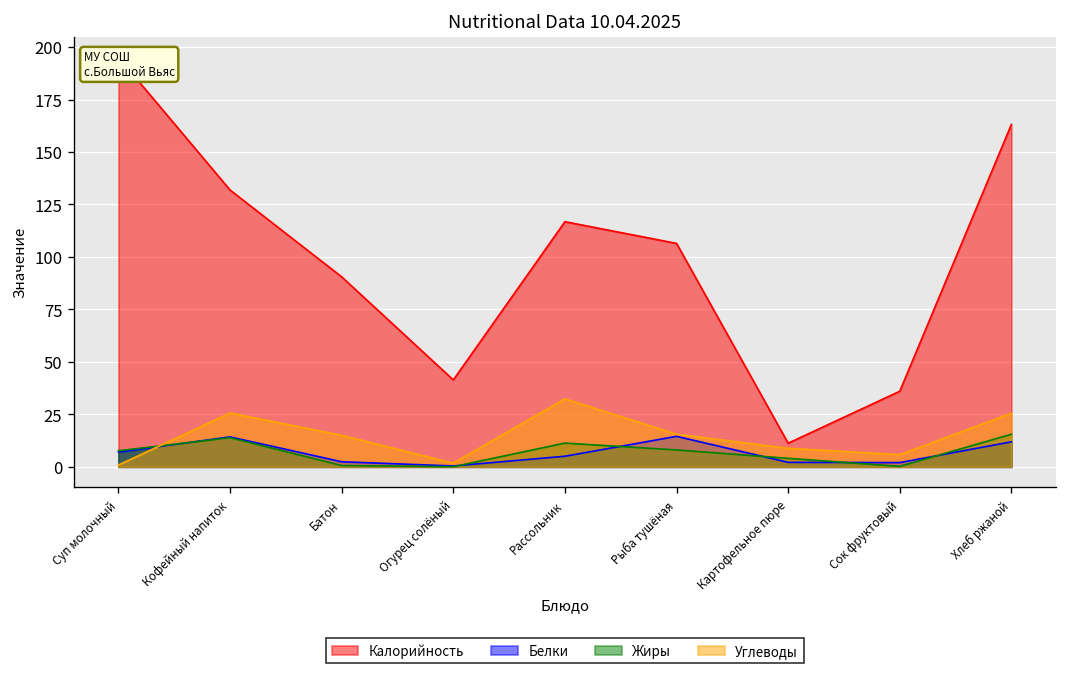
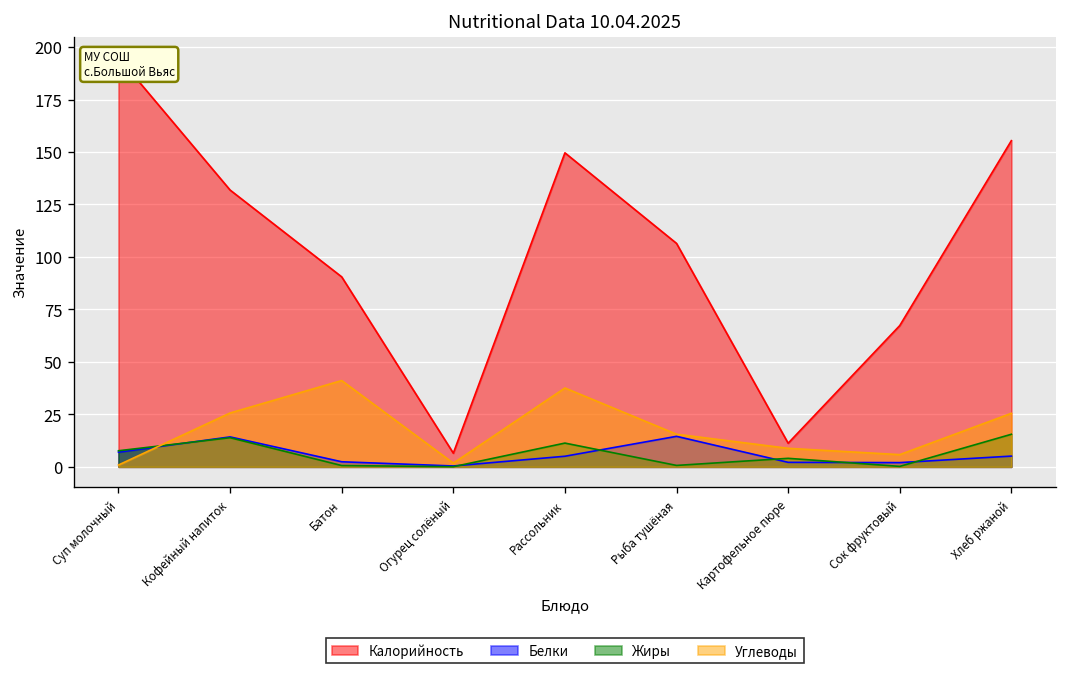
  {
    "Калорийность": {
      "Кофейный напиток": 132,
      "Батон": 91,
-     "Огурец солёный": 41,
-     "Рассольник": 117,
+     "Огурец солёный": 7,
+     "Рассольник": 150,
      "Рыба тушёная": 106,
      "Картофельное пюре": 11,
-     "Сок фруктовый": 36,
-     "Хлеб ржаной": 163
+     "Сок фруктовый": 67,
+     "Хлеб ржаной": 155
    },
    "Белки": {
      "Батон": 2,
      "Рассольник": 5,
      "Картофельное пюре": 2,
      "Сок фруктовый": 2,
-     "Хлеб ржаной": 12
+     "Хлеб ржаной": 5
    },
    "Жиры": {
      "Батон": 1,
      "Рассольник": 11,
-     "Рыба тушёная": 8,
+     "Рыба тушёная": 1,
      "Картофельное пюре": 4,
      "Сок фруктовый": 0,
      "Хлеб ржаной": 16
    },
    "Углеводы": {
      "Суп молочный": 1,
      "Кофейный напиток": 26,
-     "Батон": 15,
-     "Рассольник": 32,
+     "Батон": 41,
+     "Рассольник": 38,
      "Картофельное пюре": 9,
      "Сок фруктовый": 6,
      "Хлеб ржаной": 26
    }
  }
